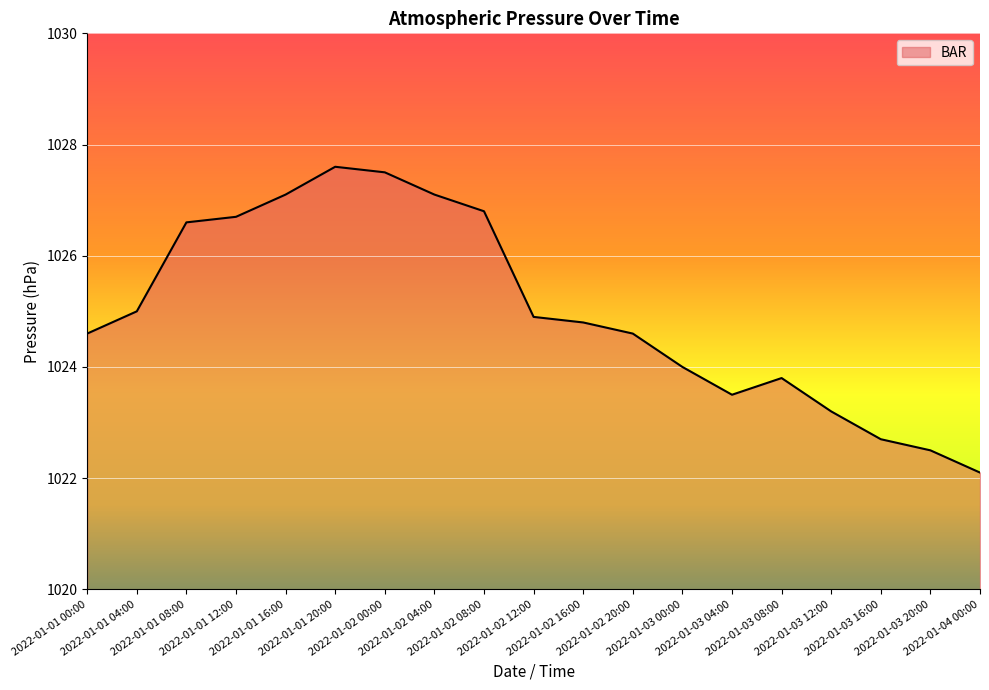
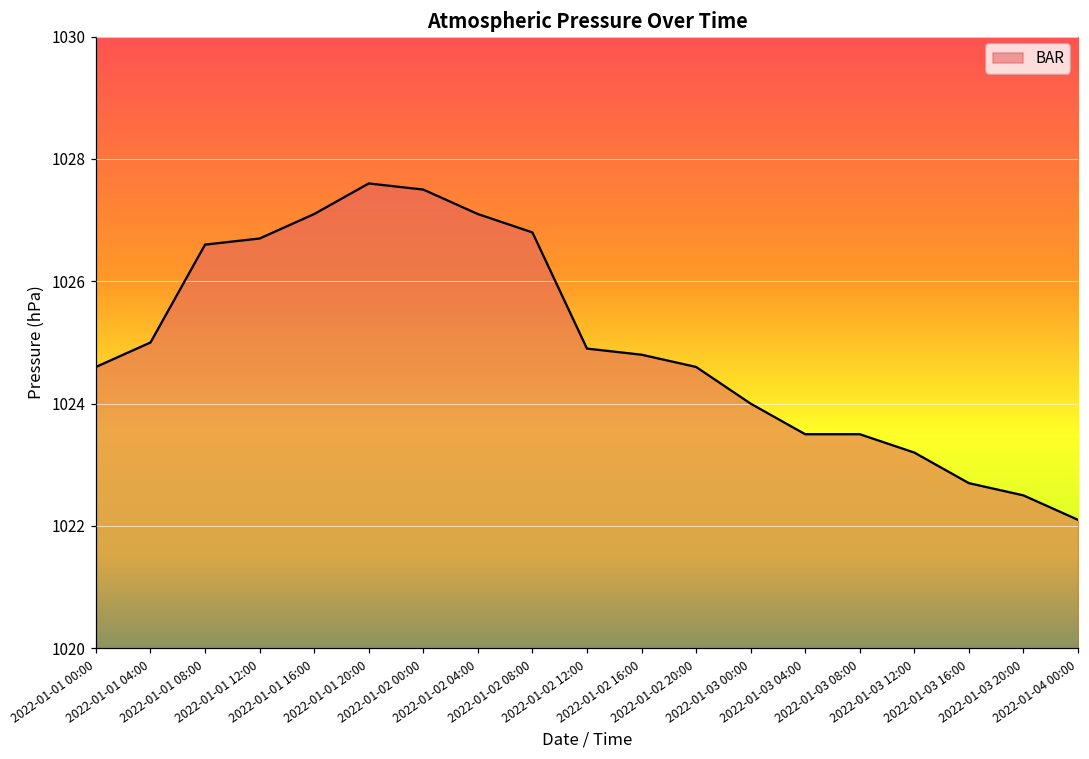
  {
    "2022-01-01 00:00": 1024.6,
    "2022-01-01 04:00": 1025.0,
    "2022-01-01 08:00": 1026.6,
    "2022-01-01 12:00": 1026.7,
    "2022-01-01 16:00": 1027.1,
    "2022-01-01 20:00": 1027.6,
    "2022-01-02 00:00": 1027.5,
    "2022-01-02 04:00": 1027.1,
    "2022-01-02 08:00": 1026.8,
    "2022-01-02 12:00": 1024.9,
    "2022-01-02 16:00": 1024.8,
    "2022-01-02 20:00": 1024.6,
    "2022-01-03 00:00": 1024.0,
    "2022-01-03 04:00": 1023.5,
-   "2022-01-03 08:00": 1023.8,
+   "2022-01-03 08:00": 1023.5,
    "2022-01-03 12:00": 1023.2,
    "2022-01-03 16:00": 1022.7,
    "2022-01-03 20:00": 1022.5,
    "2022-01-04 00:00": 1022.1
  }
